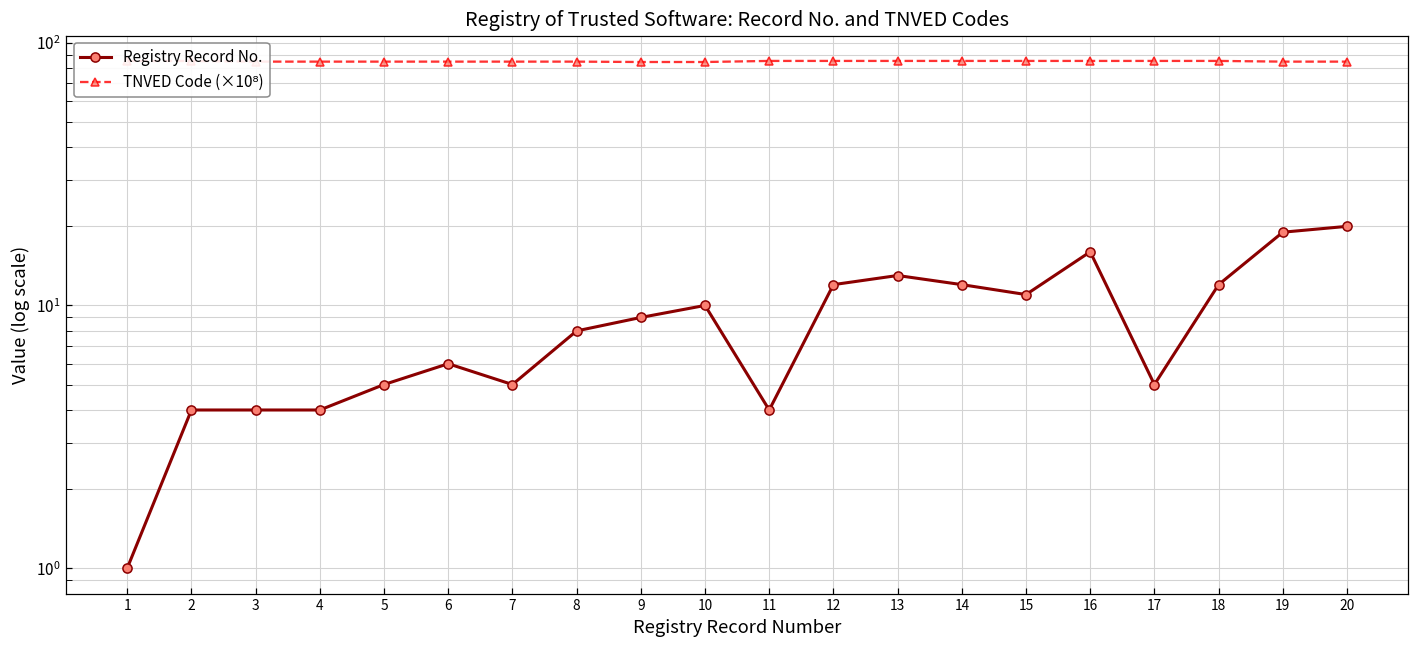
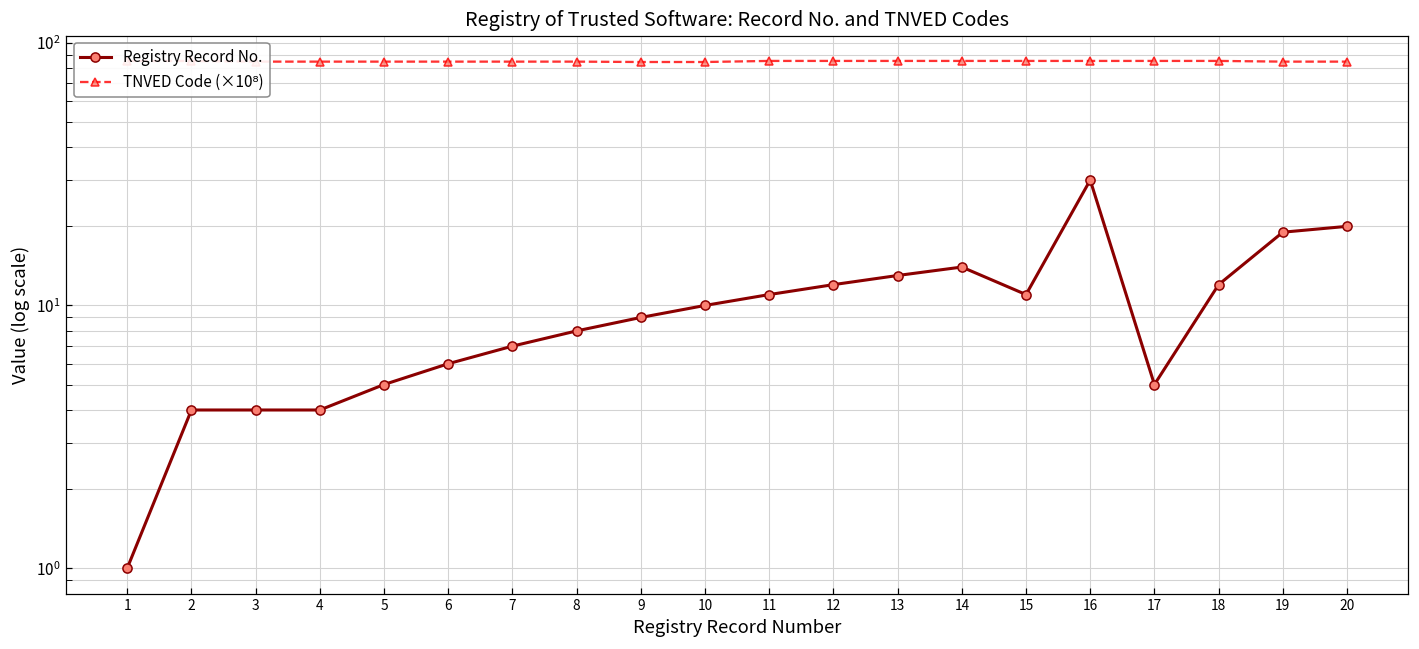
  {
    "Registry Record No.": {
      "1": 1,
      "2": 4,
      "3": 4,
      "4": 4,
      "5": 5,
      "6": 6,
-     "7": 5,
+     "7": 7,
      "8": 8,
      "9": 9,
      "10": 10,
-     "11": 4,
+     "11": 11,
      "12": 12,
      "13": 13,
-     "14": 12,
+     "14": 14,
      "15": 11,
-     "16": 16,
+     "16": 30,
      "17": 5,
      "18": 12,
      "19": 19,
      "20": 20
    },
    "TNVED Code (×10⁸)": {
      "4": 85,
      "5": 85,
      "6": 85,
      "7": 85,
      "8": 85,
      "9": 84,
      "10": 84,
      "11": 85,
      "12": 85,
      "13": 85,
      "14": 85,
      "15": 85,
      "16": 85,
      "17": 85,
      "18": 85,
      "19": 85,
      "20": 85
    }
  }
